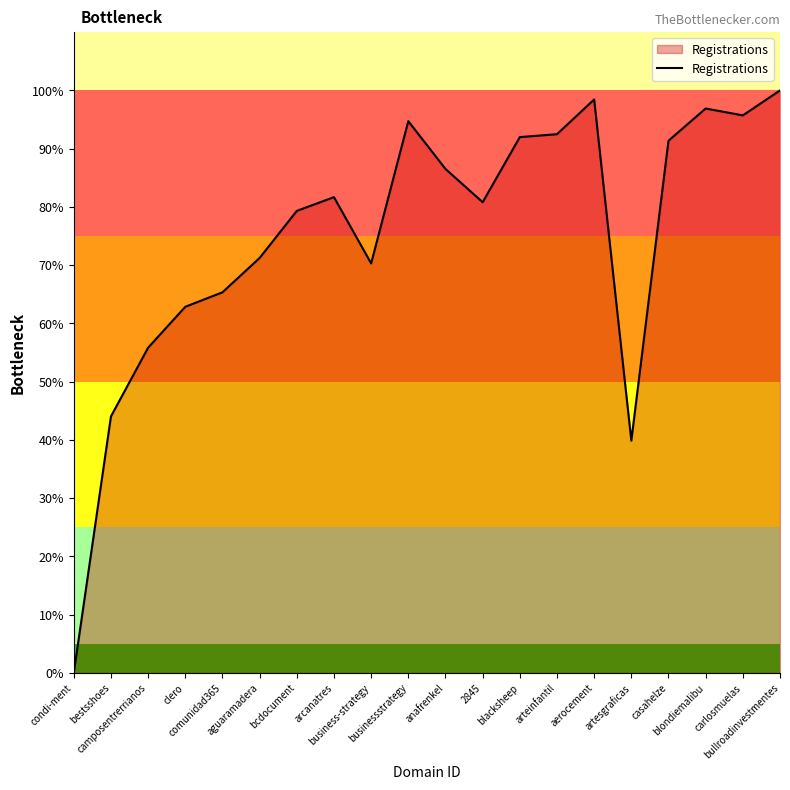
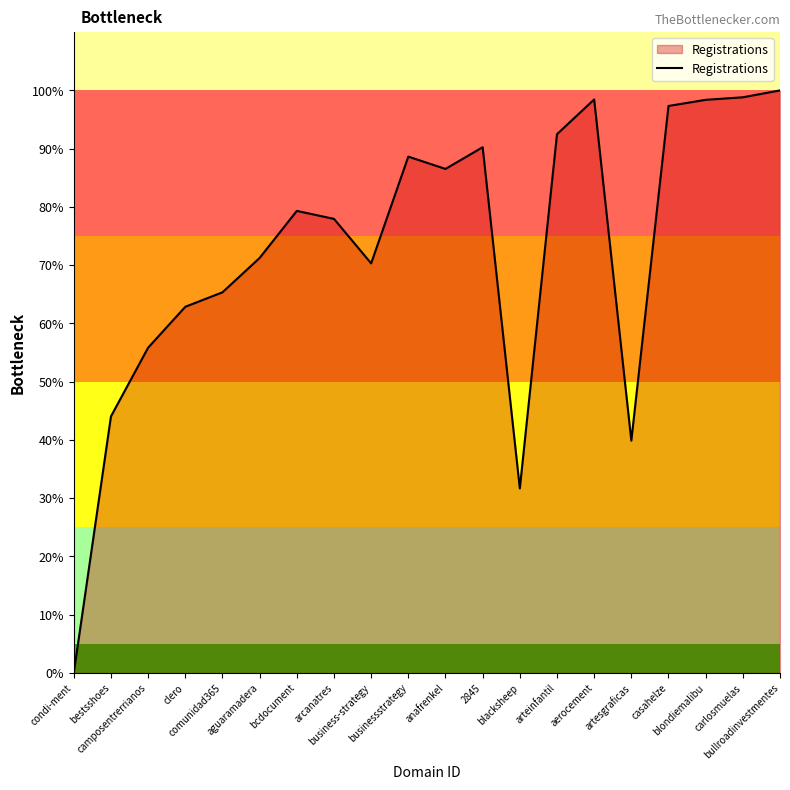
  {
    "condi-ment": "0%",
    "bestsshoes": "44%",
    "camposentrerrianos": "56%",
    "clero": "63%",
    "comunidad365": "65%",
    "aguaramadera": "71%",
    "bcdocument": "79%",
-   "arcanatres": "82%",
+   "arcanatres": "78%",
    "business-strategy": "70%",
-   "businessstrategy": "95%",
+   "businessstrategy": "89%",
    "anafrenkel": "87%",
-   "2845": "81%",
-   "blacksheep": "92%",
+   "2845": "90%",
+   "blacksheep": "32%",
    "arteinfantil": "92%",
    "aerocement": "98%",
    "artesgraficas": "40%",
-   "casahelze": "91%",
-   "blondiemalibu": "97%",
-   "carlosmuelas": "96%",
+   "casahelze": "97%",
+   "blondiemalibu": "98%",
+   "carlosmuelas": "99%",
    "bullroadinvestmentes": "100%"
  }
